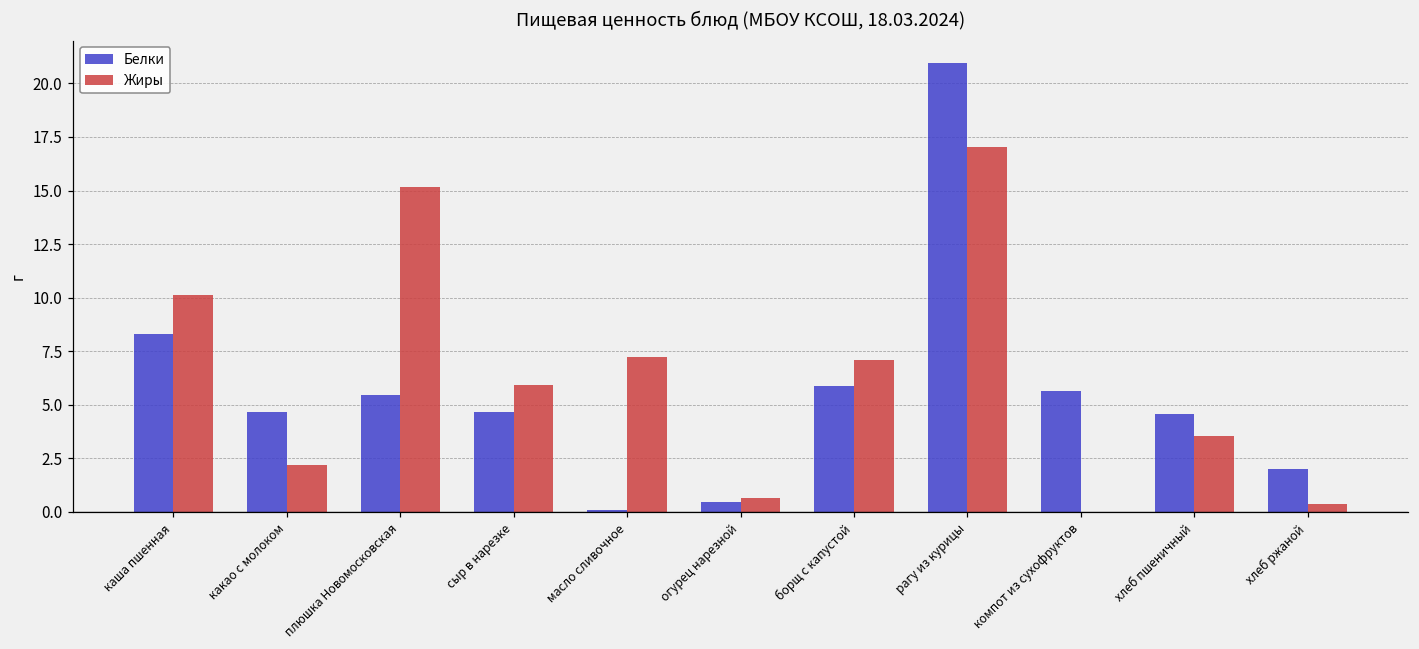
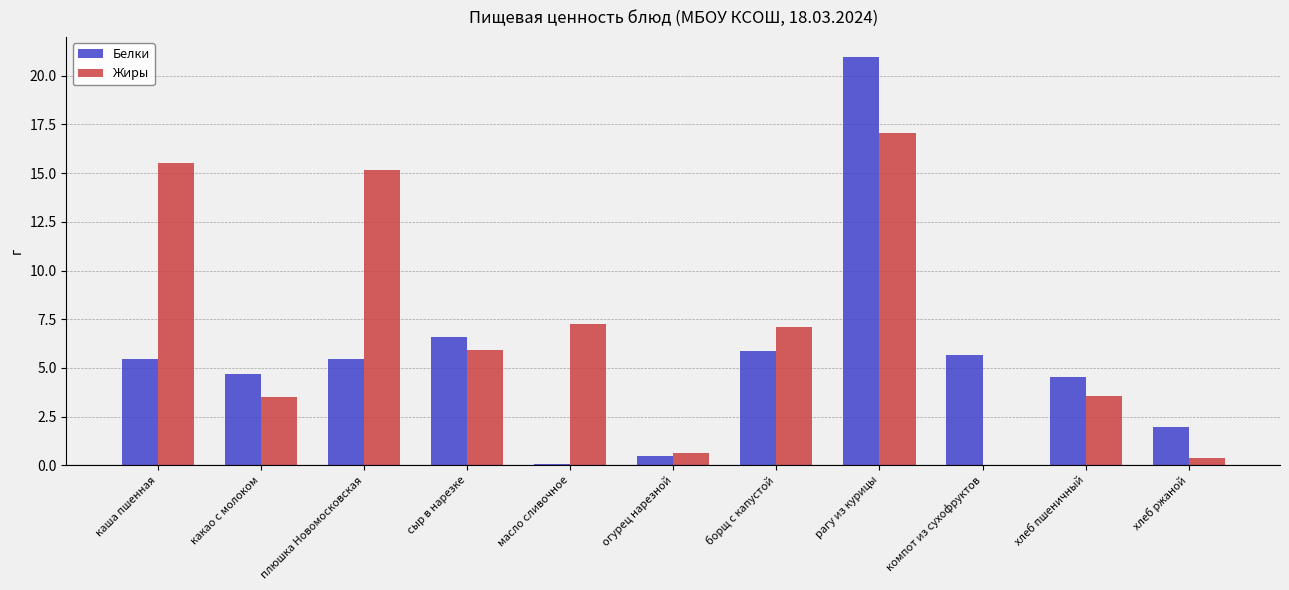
  {
    "Белки": {
-     "каша пшенная": 8.3,
+     "каша пшенная": 5.5,
      "какао с молоком": 4.7,
      "плюшка Новомосковская": 5.5,
-     "сыр в нарезке": 4.6,
+     "сыр в нарезке": 6.6,
      "огурец нарезной": 0.5,
      "борщ с капустой": 5.9,
      "рагу из курицы": 21.0,
      "компот из сухофруктов": 5.7,
      "хлеб пшеничный": 4.6,
      "хлеб ржаной": 2.0
    },
    "Жиры": {
-     "каша пшенная": 10.1,
-     "какао с молоком": 2.2,
+     "каша пшенная": 15.5,
+     "какао с молоком": 3.5,
      "плюшка Новомосковская": 15.2,
      "сыр в нарезке": 5.9,
      "масло сливочное": 7.3,
      "огурец нарезной": 0.6,
      "борщ с капустой": 7.1,
      "рагу из курицы": 17.0,
      "компот из сухофруктов": 0.0,
      "хлеб пшеничный": 3.6,
      "хлеб ржаной": 0.4
    }
  }
